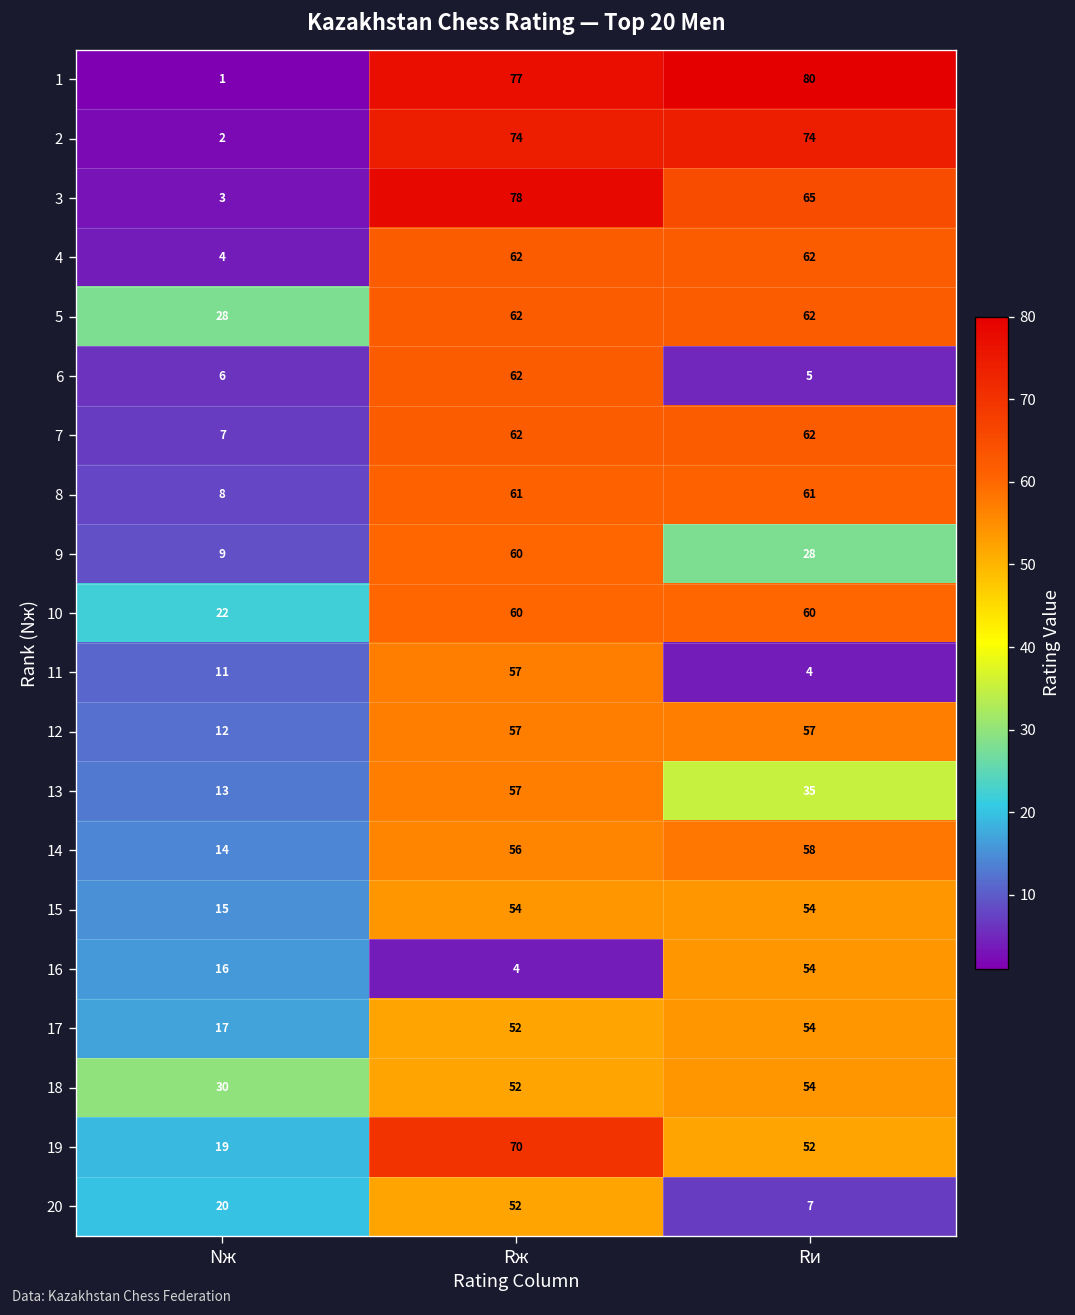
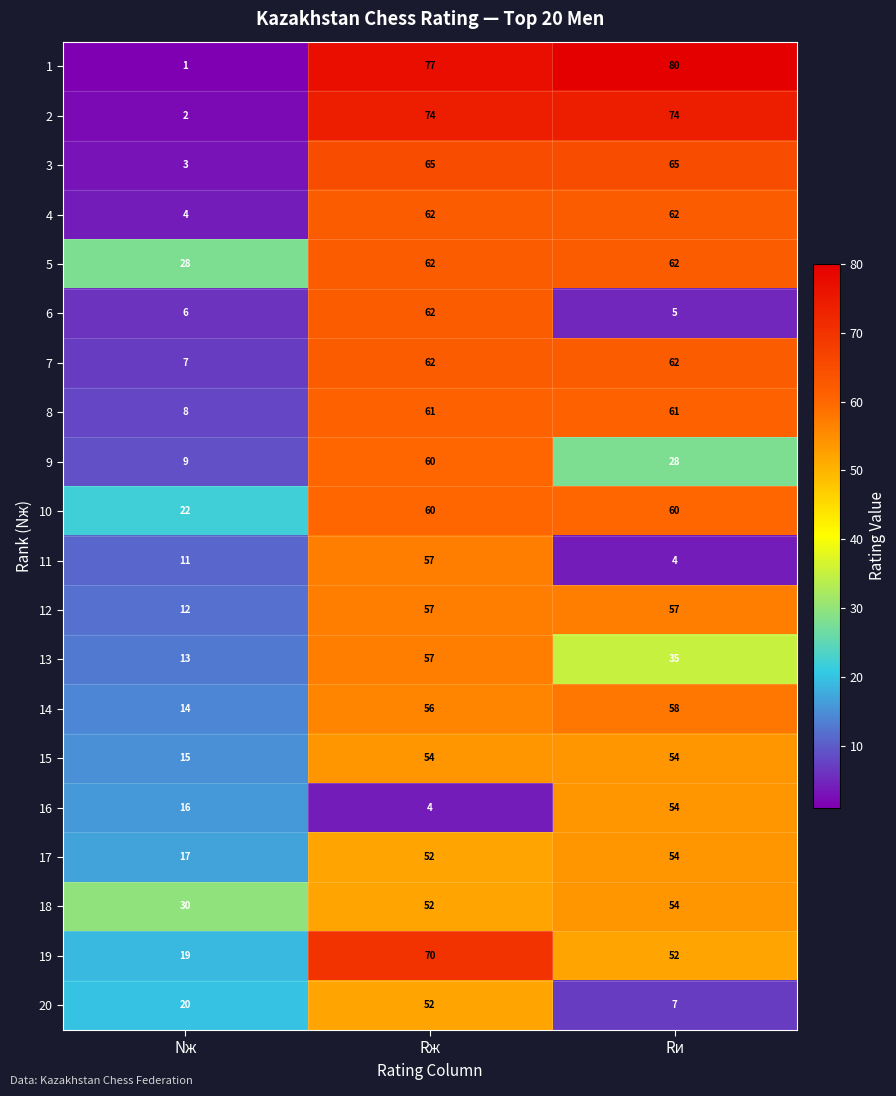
  {
    "1": {
      "Nж": 1,
      "Rж": 77,
      "Rи": 80
    },
    "2": {
      "Nж": 2,
      "Rж": 74,
      "Rи": 74
    },
    "3": {
      "Nж": 3,
-     "Rж": 78,
+     "Rж": 65,
      "Rи": 65
    },
    "4": {
      "Nж": 4,
      "Rж": 62,
      "Rи": 62
    },
    "5": {
      "Nж": 28,
      "Rж": 62,
      "Rи": 62
    },
    "6": {
      "Nж": 6,
      "Rж": 62,
      "Rи": 5
    },
    "7": {
      "Nж": 7,
      "Rж": 62,
      "Rи": 62
    },
    "8": {
      "Nж": 8,
      "Rж": 61,
      "Rи": 61
    },
    "9": {
      "Nж": 9,
      "Rж": 60,
      "Rи": 28
    },
    "10": {
      "Nж": 22,
      "Rж": 60,
      "Rи": 60
    },
    "11": {
      "Nж": 11,
      "Rж": 57,
      "Rи": 4
    },
    "12": {
      "Nж": 12,
      "Rж": 57,
      "Rи": 57
    },
    "13": {
      "Nж": 13,
      "Rж": 57,
      "Rи": 35
    },
    "14": {
      "Nж": 14,
      "Rж": 56,
      "Rи": 58
    },
    "15": {
      "Nж": 15,
      "Rж": 54,
      "Rи": 54
    },
    "16": {
      "Nж": 16,
      "Rж": 4,
      "Rи": 54
    },
    "17": {
      "Nж": 17,
      "Rж": 52,
      "Rи": 54
    },
    "18": {
      "Nж": 30,
      "Rж": 52,
      "Rи": 54
    },
    "19": {
      "Nж": 19,
      "Rж": 70,
      "Rи": 52
    },
    "20": {
      "Nж": 20,
      "Rж": 52,
      "Rи": 7
    }
  }
